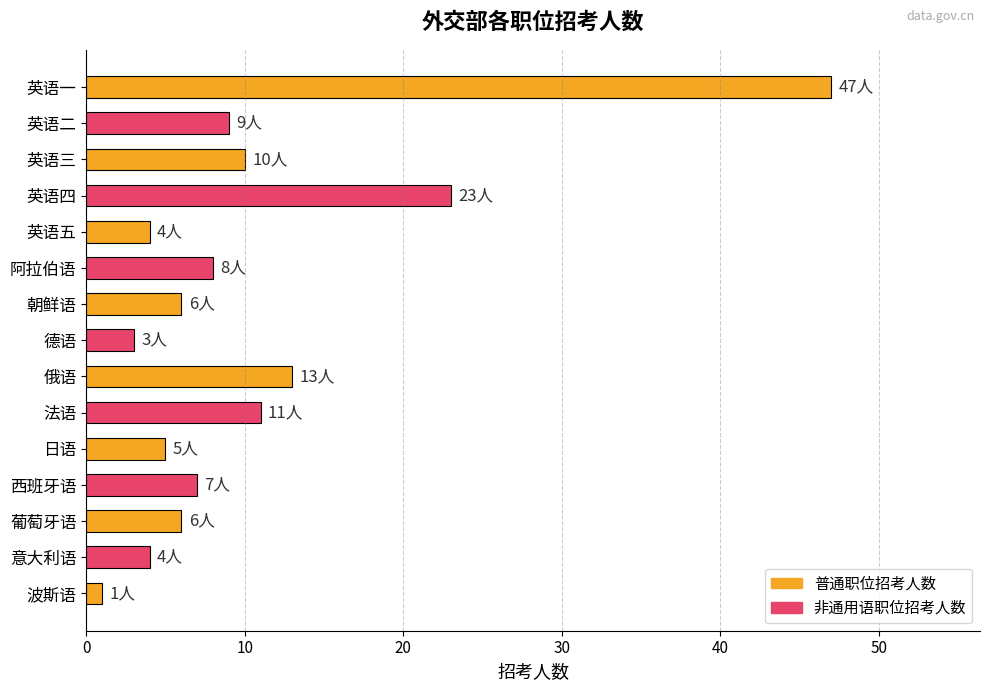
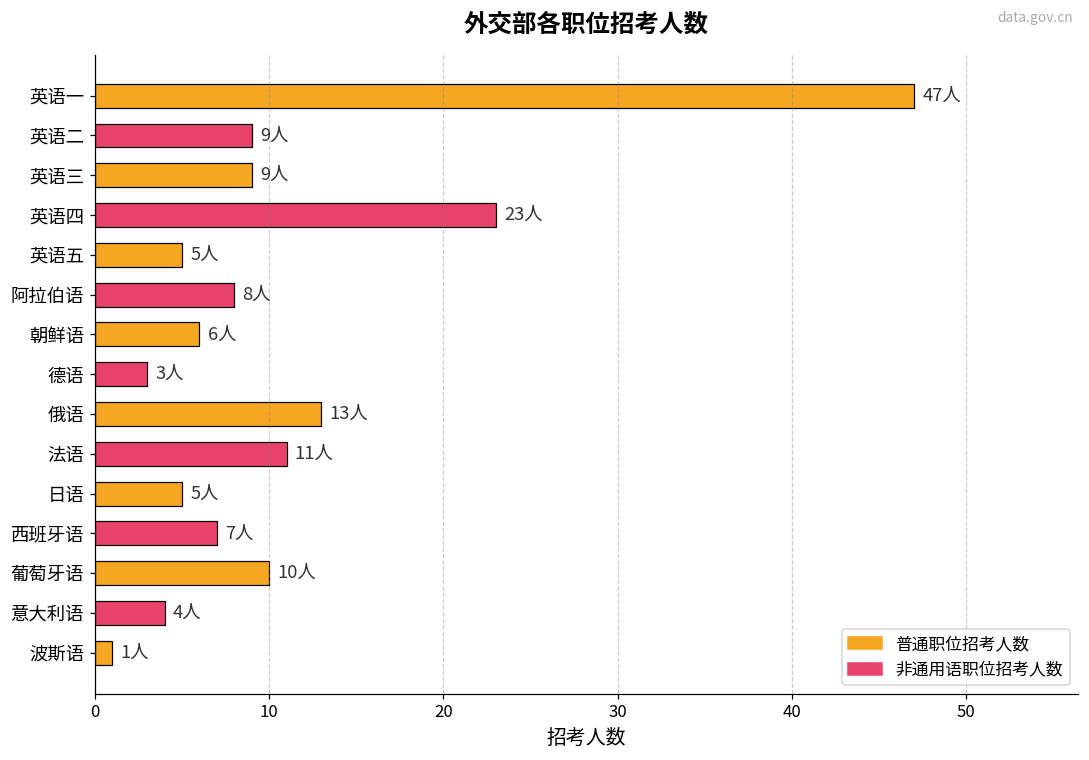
  {
    "英语一": "47人",
    "英语二": "9人",
-   "英语三": "10人",
+   "英语三": "9人",
    "英语四": "23人",
-   "英语五": "4人",
+   "英语五": "5人",
    "阿拉伯语": "8人",
    "朝鲜语": "6人",
    "德语": "3人",
    "俄语": "13人",
    "法语": "11人",
    "日语": "5人",
    "西班牙语": "7人",
-   "葡萄牙语": "6人",
+   "葡萄牙语": "10人",
    "意大利语": "4人",
    "波斯语": "1人"
  }
